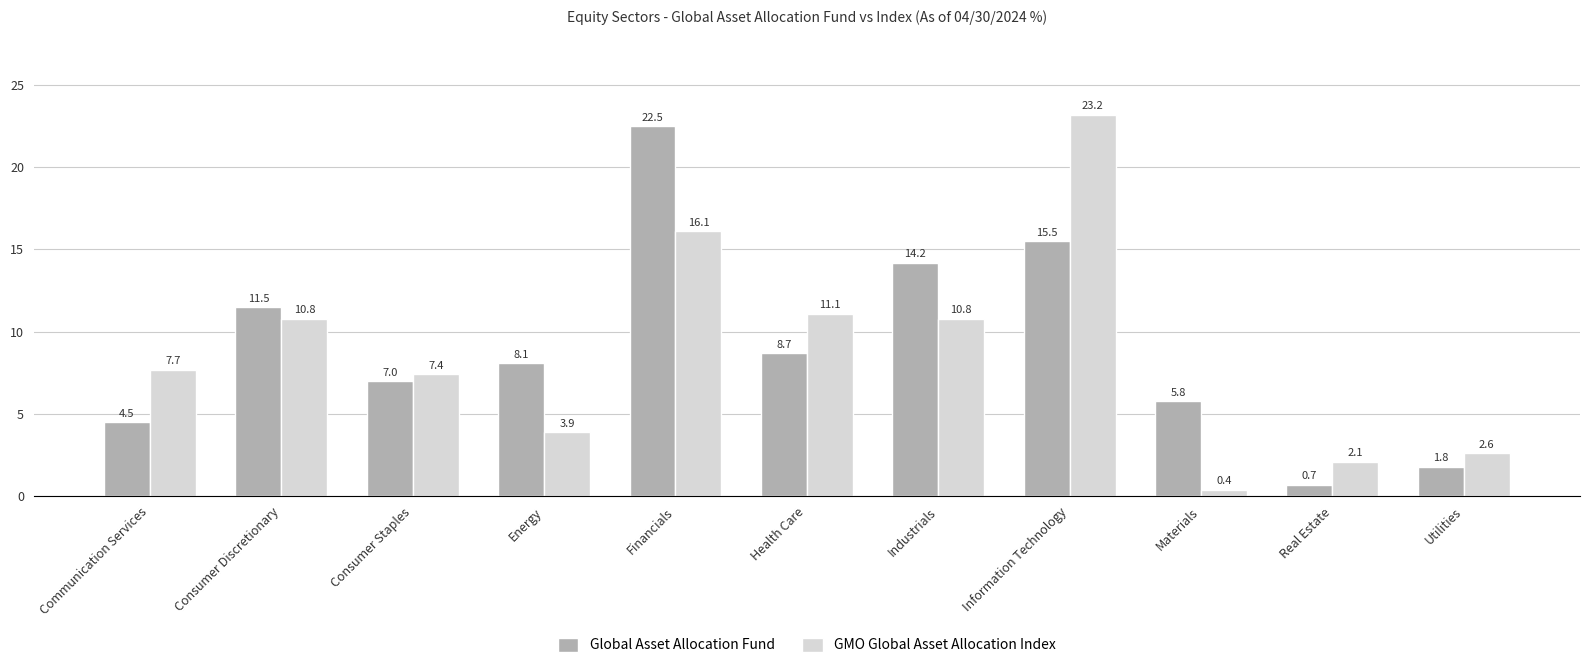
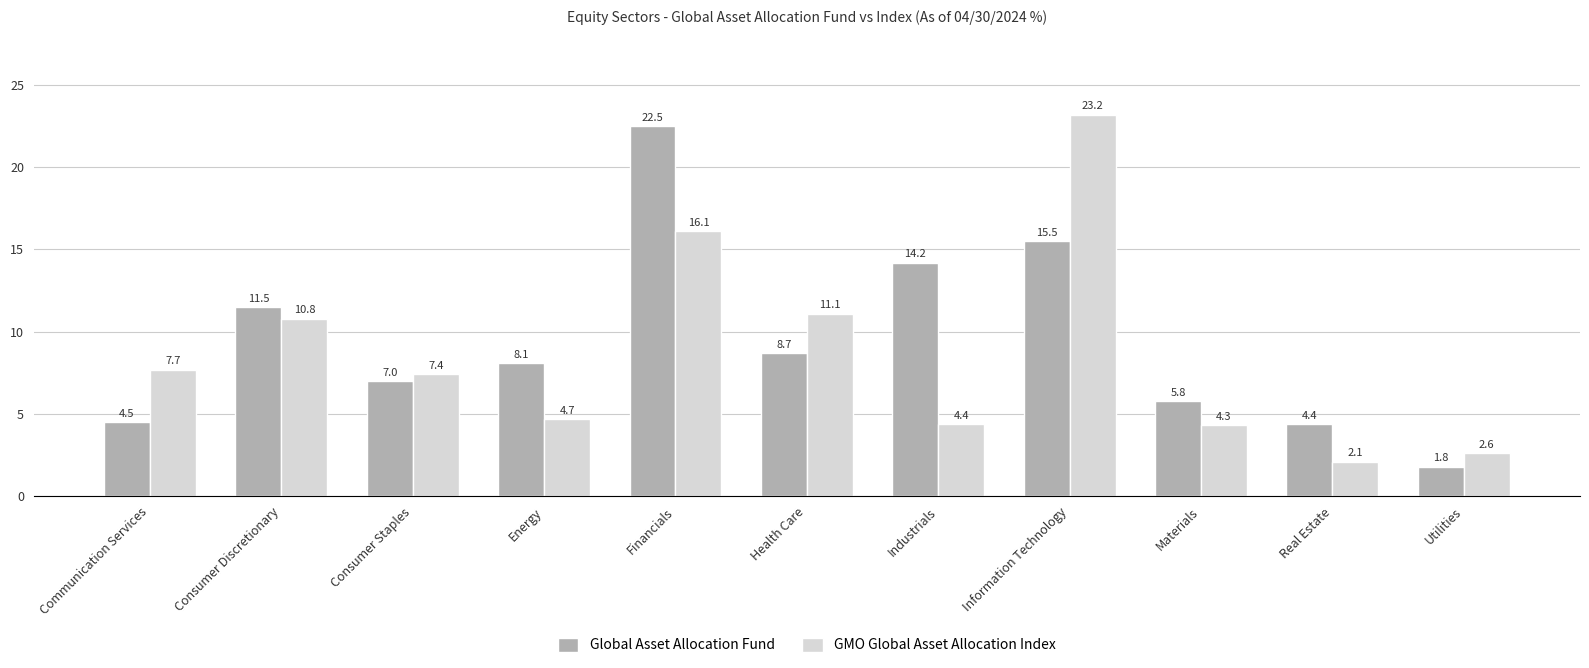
  {
    "Global Asset Allocation Fund": {
      "Communication Services": 4.5,
      "Consumer Discretionary": 11.5,
      "Consumer Staples": 7.0,
      "Energy": 8.1,
      "Financials": 22.5,
      "Health Care": 8.7,
      "Industrials": 14.2,
      "Information Technology": 15.5,
      "Materials": 5.8,
-     "Real Estate": 0.7,
+     "Real Estate": 4.4,
      "Utilities": 1.8
    },
    "GMO Global Asset Allocation Index": {
      "Communication Services": 7.7,
      "Consumer Discretionary": 10.8,
      "Consumer Staples": 7.4,
-     "Energy": 3.9,
+     "Energy": 4.7,
      "Financials": 16.1,
      "Health Care": 11.1,
-     "Industrials": 10.8,
+     "Industrials": 4.4,
      "Information Technology": 23.2,
-     "Materials": 0.4,
+     "Materials": 4.3,
      "Real Estate": 2.1,
      "Utilities": 2.6
    }
  }
